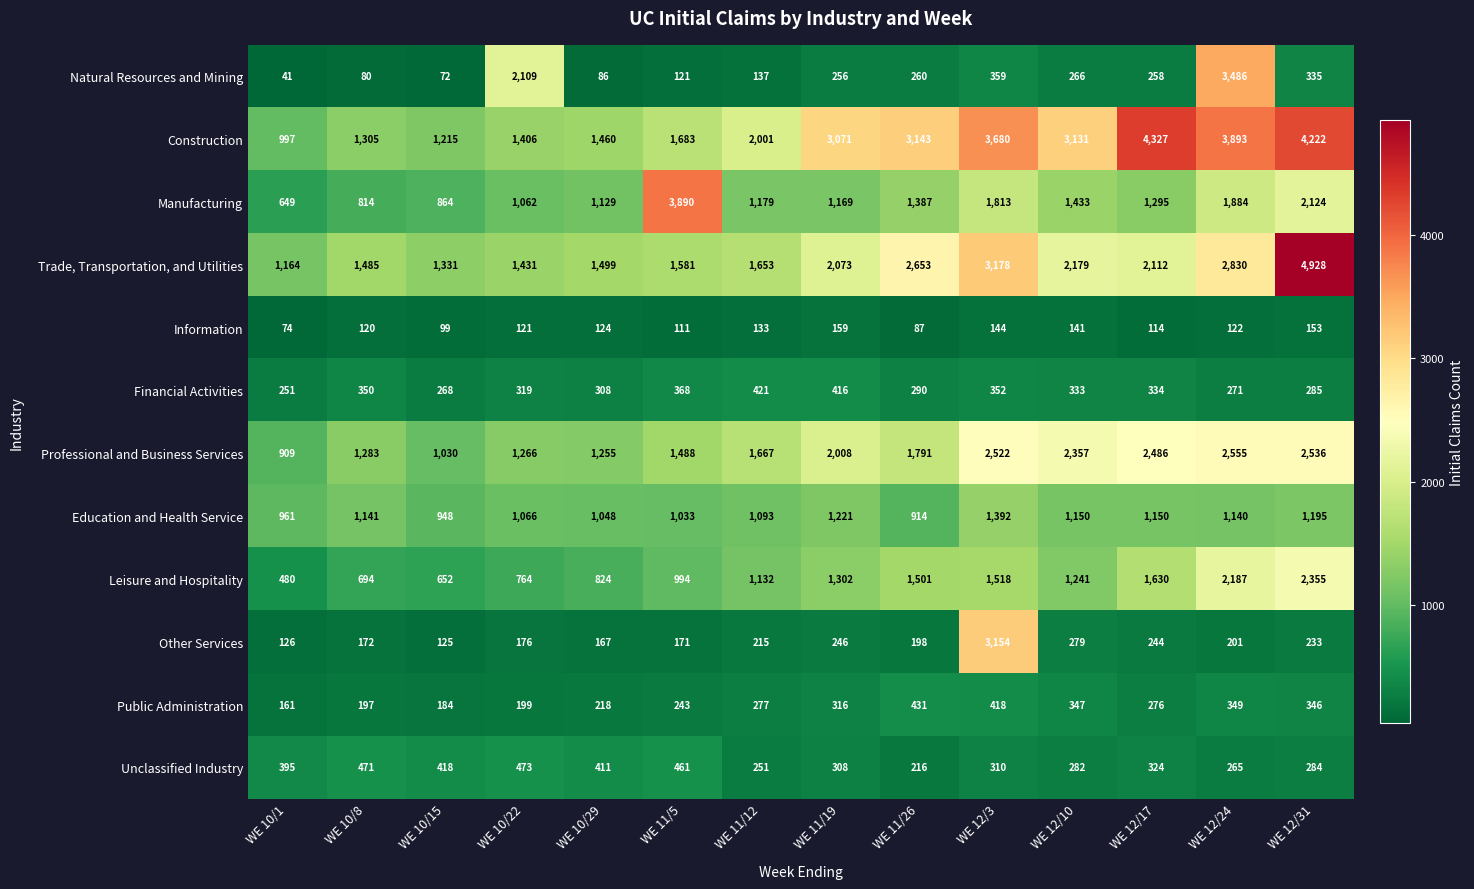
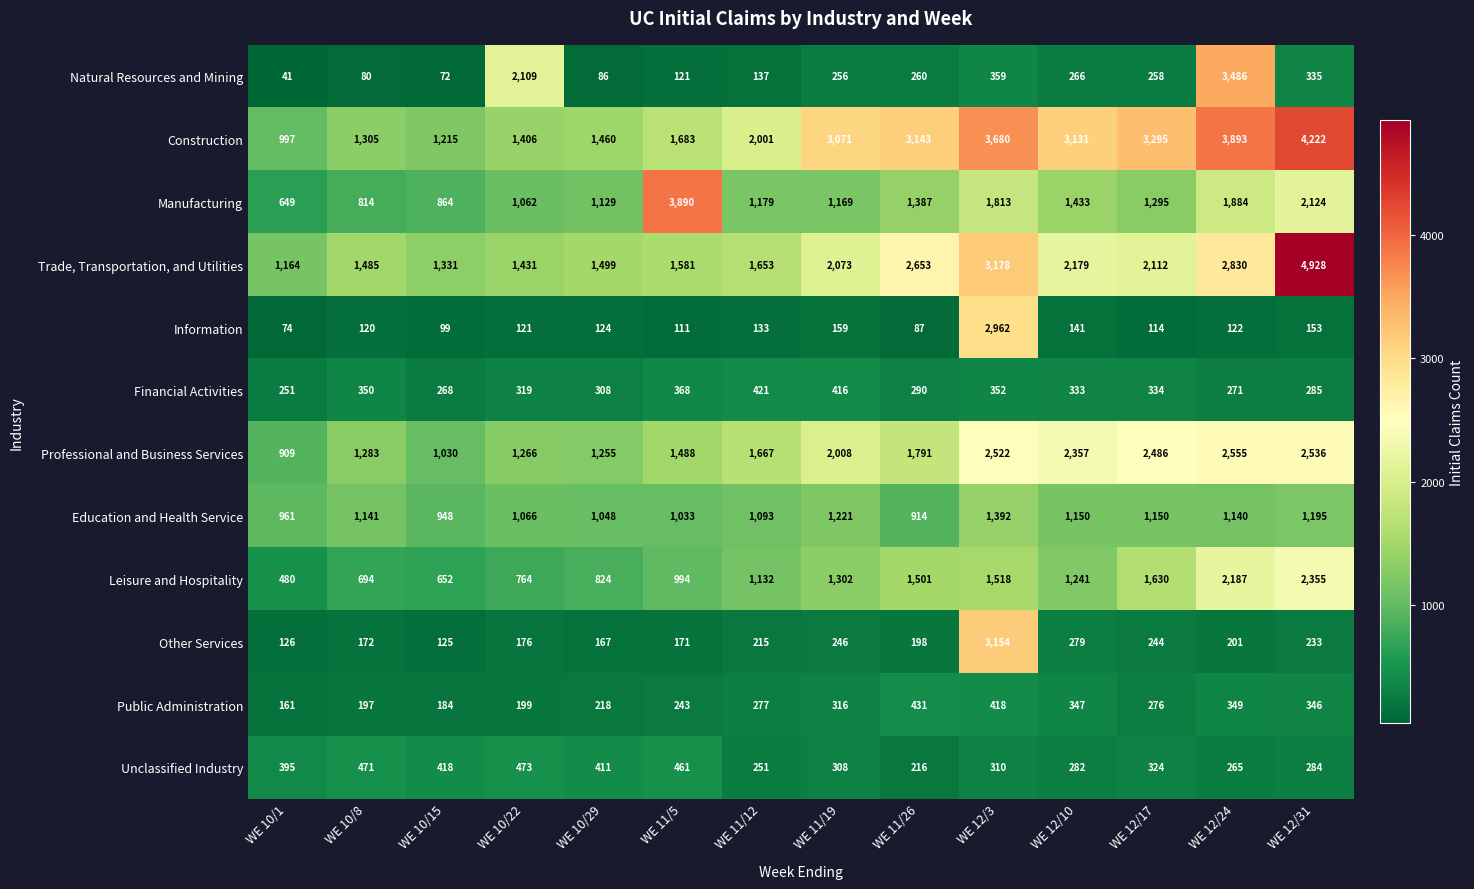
  {
    "Natural Resources and Mining": {
      "WE 10/1": "41",
      "WE 10/8": "80",
      "WE 10/15": "72",
      "WE 10/22": "2,109",
      "WE 10/29": "86",
      "WE 11/5": "121",
      "WE 11/12": "137",
      "WE 11/19": "256",
      "WE 11/26": "260",
      "WE 12/3": "359",
      "WE 12/10": "266",
      "WE 12/17": "258",
      "WE 12/24": "3,486",
      "WE 12/31": "335"
    },
    "Construction": {
      "WE 10/1": "997",
      "WE 10/8": "1,305",
      "WE 10/15": "1,215",
      "WE 10/22": "1,406",
      "WE 10/29": "1,460",
      "WE 11/5": "1,683",
      "WE 11/12": "2,001",
      "WE 11/19": "3,071",
      "WE 11/26": "3,143",
      "WE 12/3": "3,680",
      "WE 12/10": "3,131",
-     "WE 12/17": "4,327",
+     "WE 12/17": "3,295",
      "WE 12/24": "3,893",
      "WE 12/31": "4,222"
    },
    "Manufacturing": {
      "WE 10/1": "649",
      "WE 10/8": "814",
      "WE 10/15": "864",
      "WE 10/22": "1,062",
      "WE 10/29": "1,129",
      "WE 11/5": "3,890",
      "WE 11/12": "1,179",
      "WE 11/19": "1,169",
      "WE 11/26": "1,387",
      "WE 12/3": "1,813",
      "WE 12/10": "1,433",
      "WE 12/17": "1,295",
      "WE 12/24": "1,884",
      "WE 12/31": "2,124"
    },
    "Trade, Transportation, and Utilities": {
      "WE 10/1": "1,164",
      "WE 10/8": "1,485",
      "WE 10/15": "1,331",
      "WE 10/22": "1,431",
      "WE 10/29": "1,499",
      "WE 11/5": "1,581",
      "WE 11/12": "1,653",
      "WE 11/19": "2,073",
      "WE 11/26": "2,653",
      "WE 12/3": "3,178",
      "WE 12/10": "2,179",
      "WE 12/17": "2,112",
      "WE 12/24": "2,830",
      "WE 12/31": "4,928"
    },
    "Information": {
      "WE 10/1": "74",
      "WE 10/8": "120",
      "WE 10/15": "99",
      "WE 10/22": "121",
      "WE 10/29": "124",
      "WE 11/5": "111",
      "WE 11/12": "133",
      "WE 11/19": "159",
      "WE 11/26": "87",
-     "WE 12/3": "144",
+     "WE 12/3": "2,962",
      "WE 12/10": "141",
      "WE 12/17": "114",
      "WE 12/24": "122",
      "WE 12/31": "153"
    },
    "Financial Activities": {
      "WE 10/1": "251",
      "WE 10/8": "350",
      "WE 10/15": "268",
      "WE 10/22": "319",
      "WE 10/29": "308",
      "WE 11/5": "368",
      "WE 11/12": "421",
      "WE 11/19": "416",
      "WE 11/26": "290",
      "WE 12/3": "352",
      "WE 12/10": "333",
      "WE 12/17": "334",
      "WE 12/24": "271",
      "WE 12/31": "285"
    },
    "Professional and Business Services": {
      "WE 10/1": "909",
      "WE 10/8": "1,283",
      "WE 10/15": "1,030",
      "WE 10/22": "1,266",
      "WE 10/29": "1,255",
      "WE 11/5": "1,488",
      "WE 11/12": "1,667",
      "WE 11/19": "2,008",
      "WE 11/26": "1,791",
      "WE 12/3": "2,522",
      "WE 12/10": "2,357",
      "WE 12/17": "2,486",
      "WE 12/24": "2,555",
      "WE 12/31": "2,536"
    },
    "Education and Health Service": {
      "WE 10/1": "961",
      "WE 10/8": "1,141",
      "WE 10/15": "948",
      "WE 10/22": "1,066",
      "WE 10/29": "1,048",
      "WE 11/5": "1,033",
      "WE 11/12": "1,093",
      "WE 11/19": "1,221",
      "WE 11/26": "914",
      "WE 12/3": "1,392",
      "WE 12/10": "1,150",
      "WE 12/17": "1,150",
      "WE 12/24": "1,140",
      "WE 12/31": "1,195"
    },
    "Leisure and Hospitality": {
      "WE 10/1": "480",
      "WE 10/8": "694",
      "WE 10/15": "652",
      "WE 10/22": "764",
      "WE 10/29": "824",
      "WE 11/5": "994",
      "WE 11/12": "1,132",
      "WE 11/19": "1,302",
      "WE 11/26": "1,501",
      "WE 12/3": "1,518",
      "WE 12/10": "1,241",
      "WE 12/17": "1,630",
      "WE 12/24": "2,187",
      "WE 12/31": "2,355"
    },
    "Other Services": {
      "WE 10/1": "126",
      "WE 10/8": "172",
      "WE 10/15": "125",
      "WE 10/22": "176",
      "WE 10/29": "167",
      "WE 11/5": "171",
      "WE 11/12": "215",
      "WE 11/19": "246",
      "WE 11/26": "198",
      "WE 12/3": "3,154",
      "WE 12/10": "279",
      "WE 12/17": "244",
      "WE 12/24": "201",
      "WE 12/31": "233"
    },
    "Public Administration": {
      "WE 10/1": "161",
      "WE 10/8": "197",
      "WE 10/15": "184",
      "WE 10/22": "199",
      "WE 10/29": "218",
      "WE 11/5": "243",
      "WE 11/12": "277",
      "WE 11/19": "316",
      "WE 11/26": "431",
      "WE 12/3": "418",
      "WE 12/10": "347",
      "WE 12/17": "276",
      "WE 12/24": "349",
      "WE 12/31": "346"
    },
    "Unclassified Industry": {
      "WE 10/1": "395",
      "WE 10/8": "471",
      "WE 10/15": "418",
      "WE 10/22": "473",
      "WE 10/29": "411",
      "WE 11/5": "461",
      "WE 11/12": "251",
      "WE 11/19": "308",
      "WE 11/26": "216",
      "WE 12/3": "310",
      "WE 12/10": "282",
      "WE 12/17": "324",
      "WE 12/24": "265",
      "WE 12/31": "284"
    }
  }
